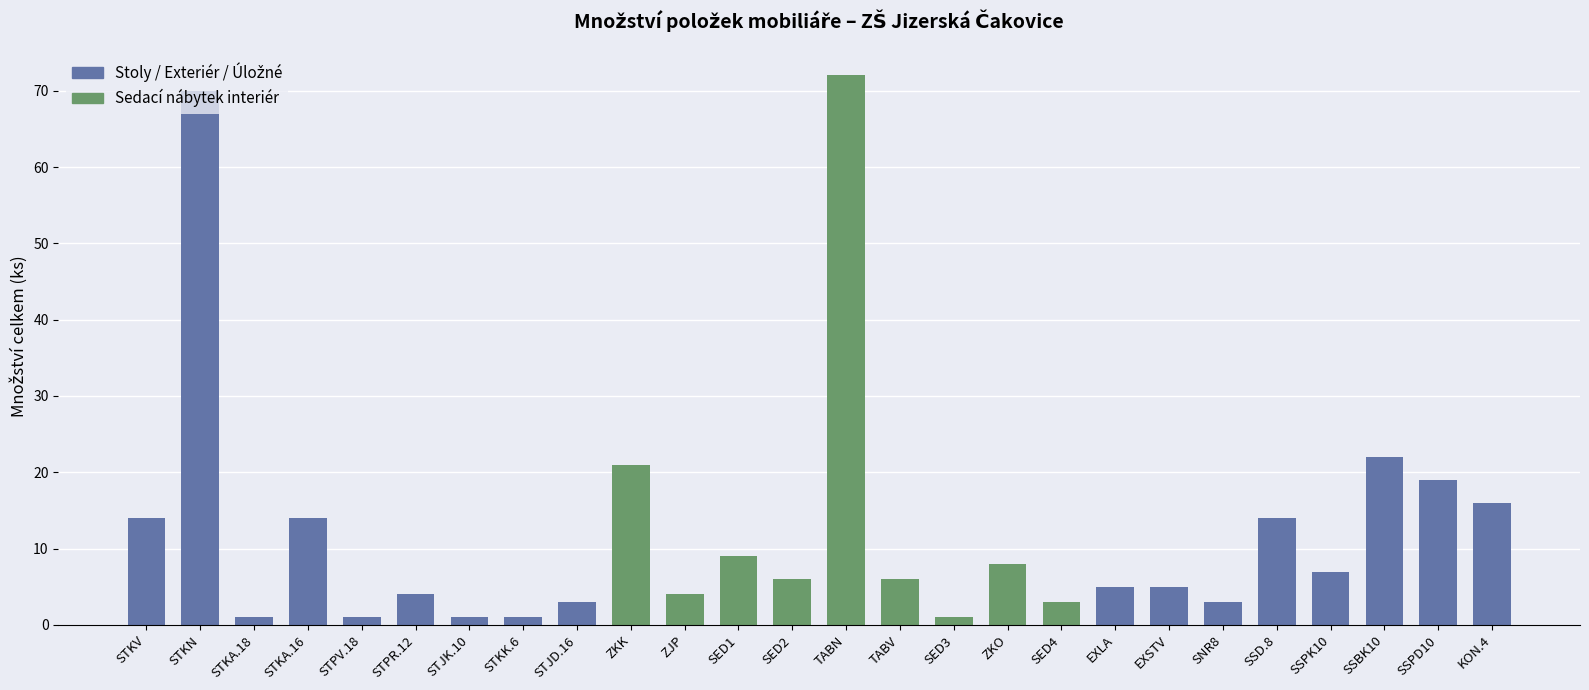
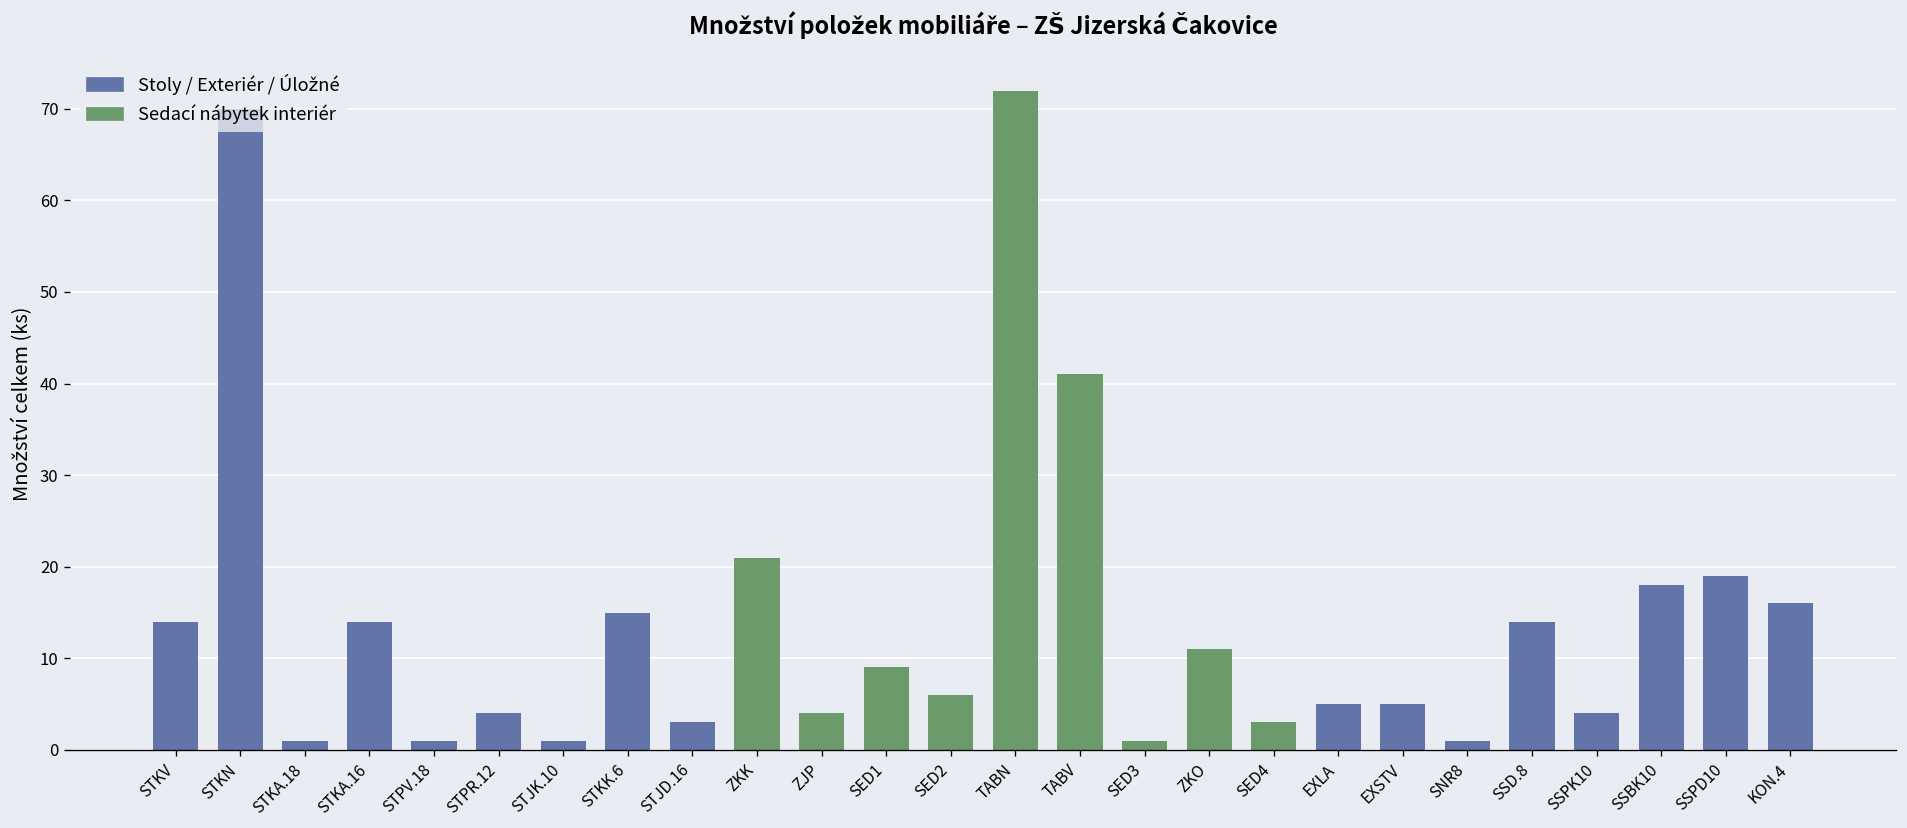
  {
    "STKV": 14,
    "STKA.18": 1,
    "STKA.16": 14,
    "STPV.18": 1,
    "STPR.12": 4,
    "STJK.10": 1,
-   "STKK.6": 1,
+   "STKK.6": 15,
    "STJD.16": 3,
    "ZKK": 21,
    "ZJP": 4,
    "SED1": 9,
    "SED2": 6,
    "TABN": 72,
-   "TABV": 6,
+   "TABV": 41,
    "SED3": 1,
-   "ZKO": 8,
+   "ZKO": 11,
    "SED4": 3,
    "EXLA": 5,
    "EXSTV": 5,
-   "SNR8": 3,
+   "SNR8": 1,
    "SSD.8": 14,
-   "SSPK10": 7,
-   "SSBK10": 22,
+   "SSPK10": 4,
+   "SSBK10": 18,
    "SSPD10": 19,
    "KON.4": 16
  }
